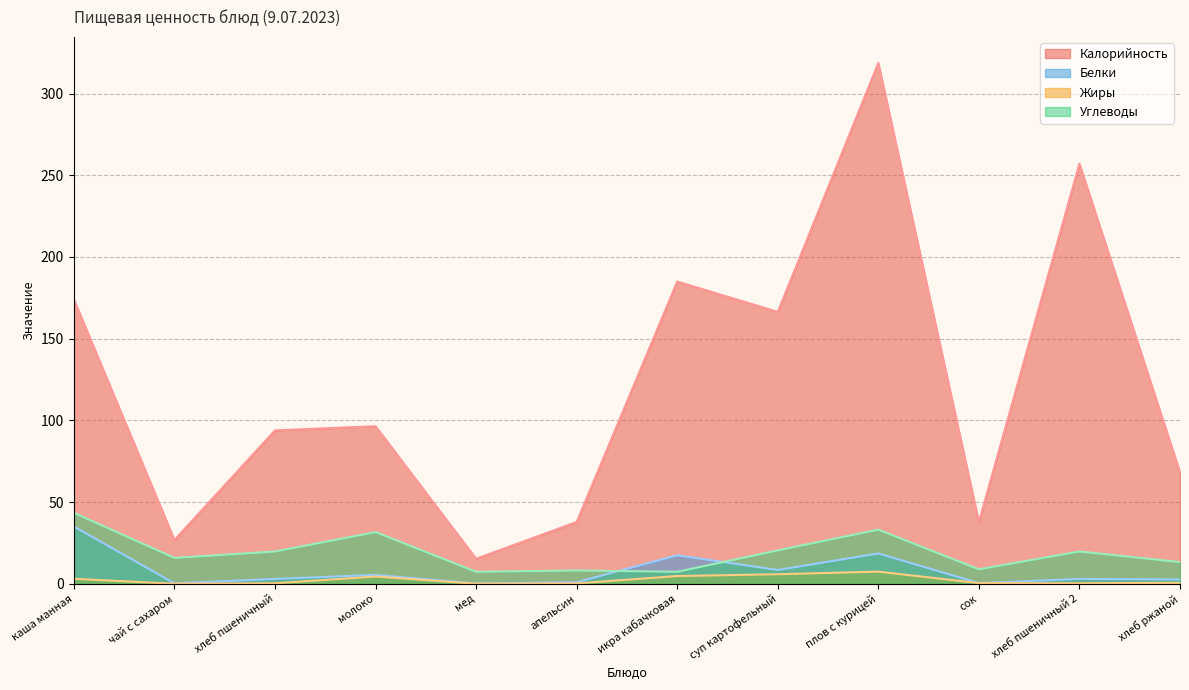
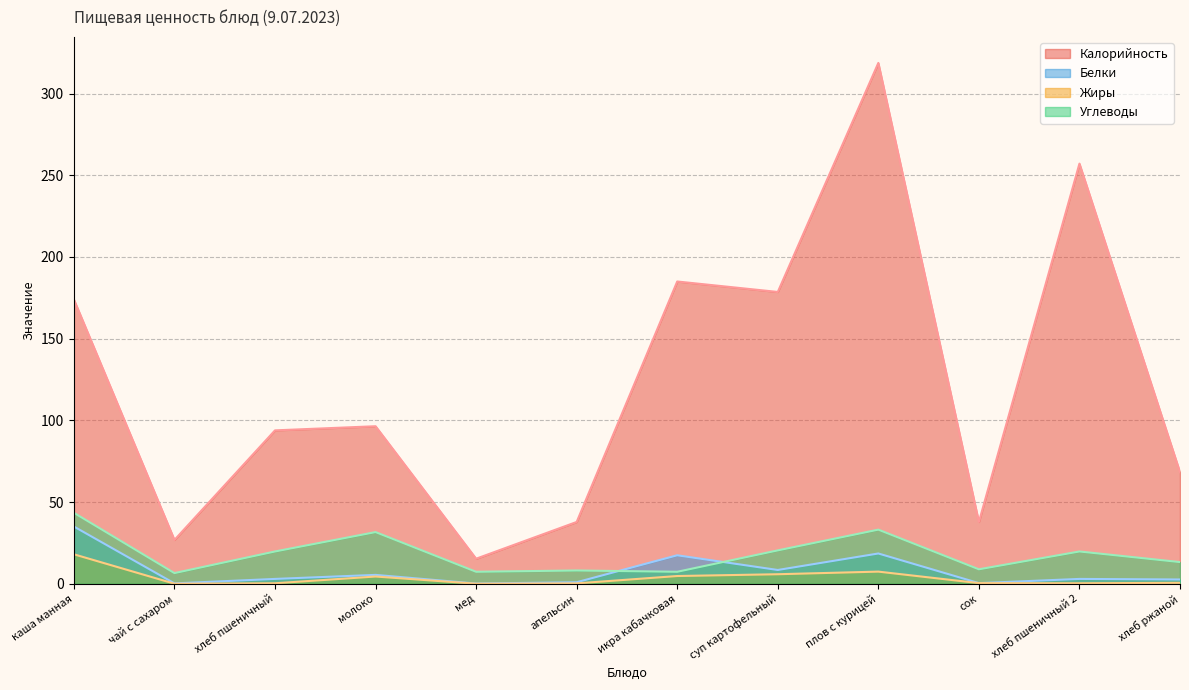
  {
    "Калорийность": {
      "каша манная": 174,
      "чай с сахаром": 27,
      "хлеб пшеничный": 94,
      "молоко": 96,
      "мед": 15,
      "апельсин": 38,
      "икра кабачковая": 185,
-     "суп картофельный": 166,
+     "суп картофельный": 179,
      "плов с курицей": 319,
      "сок": 38,
      "хлеб пшеничный 2": 257,
      "хлеб ржаной": 68
    },
    "Белки": {
      "каша манная": 35,
      "хлеб пшеничный": 3,
      "икра кабачковая": 17,
      "суп картофельный": 8,
      "плов с курицей": 19,
      "хлеб пшеничный 2": 3,
      "хлеб ржаной": 3
    },
    "Жиры": {
-     "каша манная": 3,
+     "каша манная": 18,
      "хлеб пшеничный": 0,
      "икра кабачковая": 5,
      "суп картофельный": 6,
      "плов с курицей": 7,
      "хлеб пшеничный 2": 0,
      "хлеб ржаной": 1
    },
    "Углеводы": {
      "каша манная": 43,
-     "чай с сахаром": 16,
+     "чай с сахаром": 7,
      "хлеб пшеничный": 20,
      "молоко": 32,
      "мед": 7,
      "апельсин": 8,
      "икра кабачковая": 7,
      "суп картофельный": 20,
      "плов с курицей": 33,
      "сок": 9,
      "хлеб пшеничный 2": 20,
      "хлеб ржаной": 13
    }
  }
